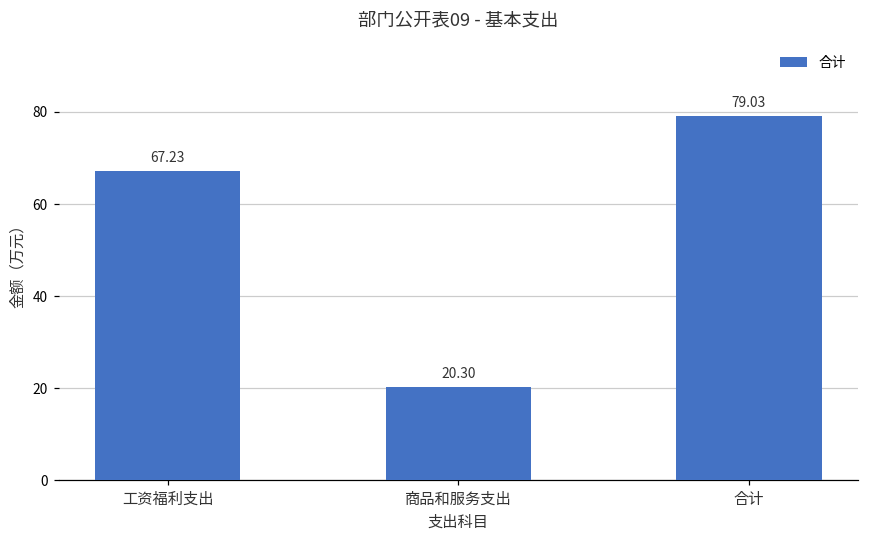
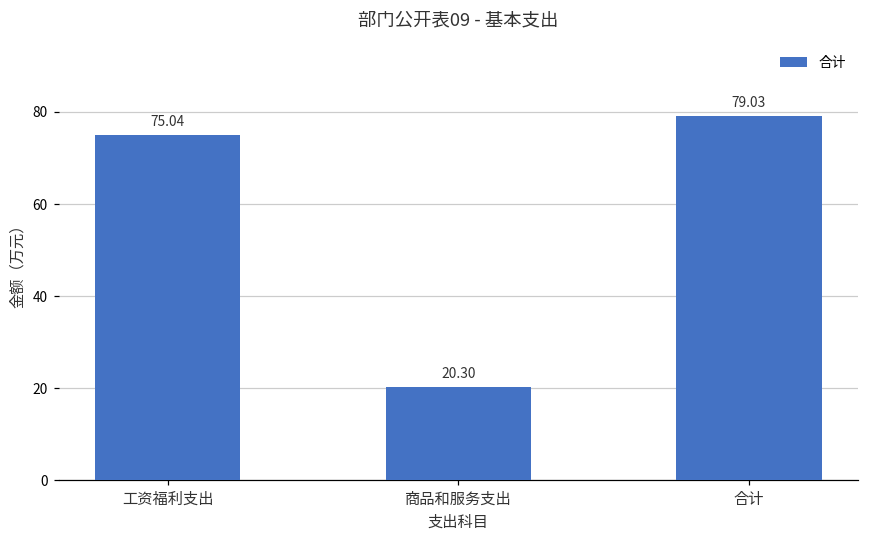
  {
-   "工资福利支出": 67.23,
+   "工资福利支出": 75.04,
    "商品和服务支出": 20.30,
    "合计": 79.03
  }
